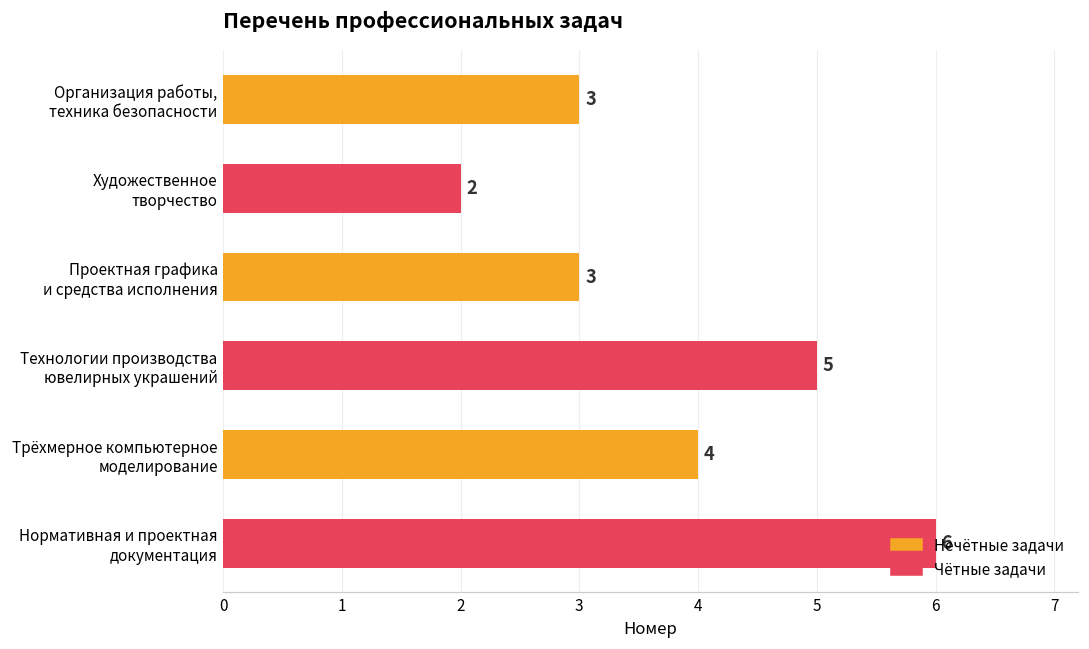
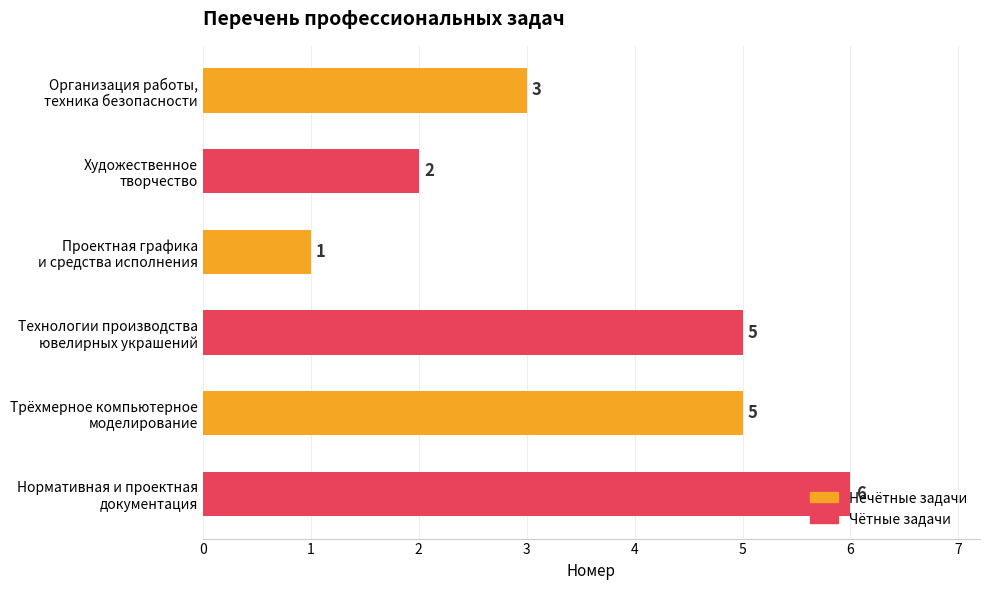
  {
    "Организация работы, техника безопасности": 3,
    "Художественное творчество": 2,
-   "Проектная графика и средства исполнения": 3,
+   "Проектная графика и средства исполнения": 1,
    "Технологии производства ювелирных украшений": 5,
-   "Трёхмерное компьютерное моделирование": 4,
+   "Трёхмерное компьютерное моделирование": 5,
    "Нормативная и проектная документация": 6
  }
